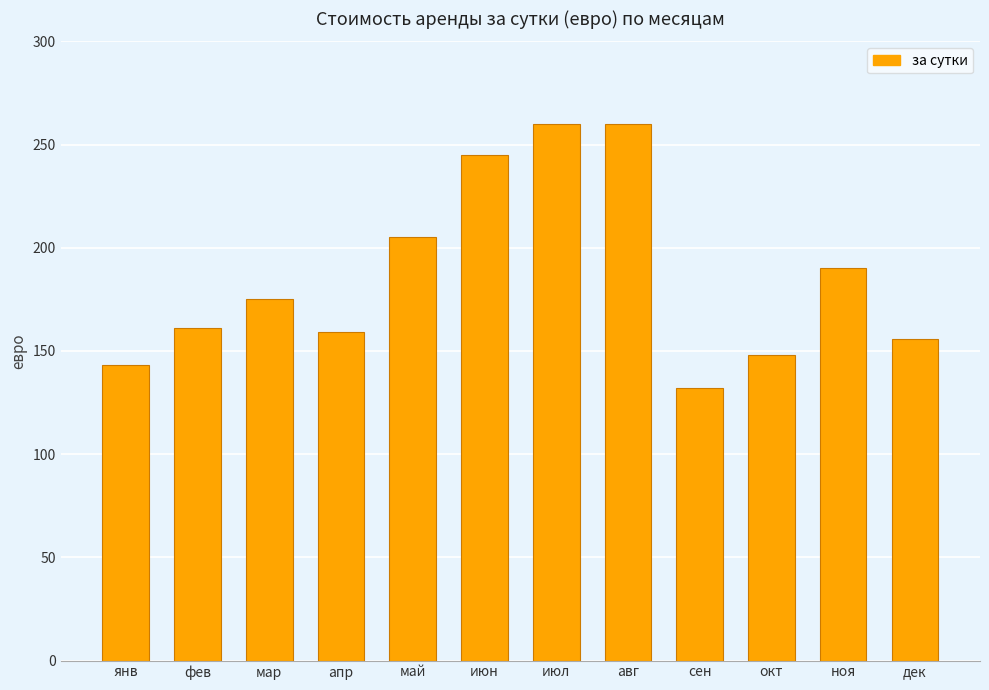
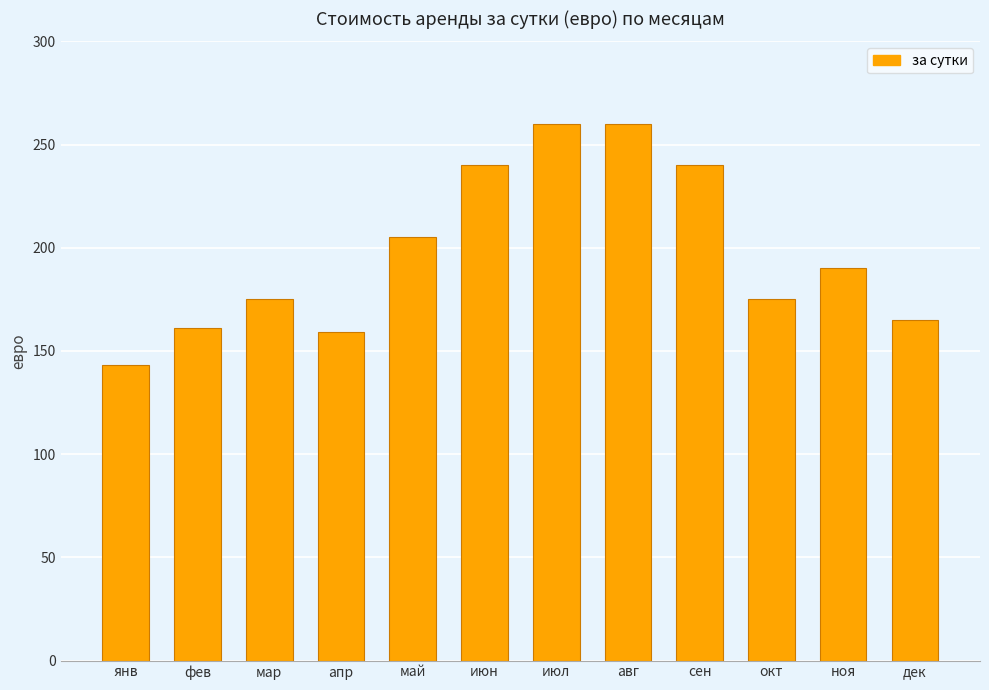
  {
    "янв": 143,
    "фев": 161,
    "мар": 175,
    "апр": 159,
    "май": 205,
-   "июн": 245,
+   "июн": 240,
    "июл": 260,
    "авг": 260,
-   "сен": 132,
-   "окт": 148,
+   "сен": 240,
+   "окт": 175,
    "ноя": 190,
-   "дек": 156
+   "дек": 165
  }
